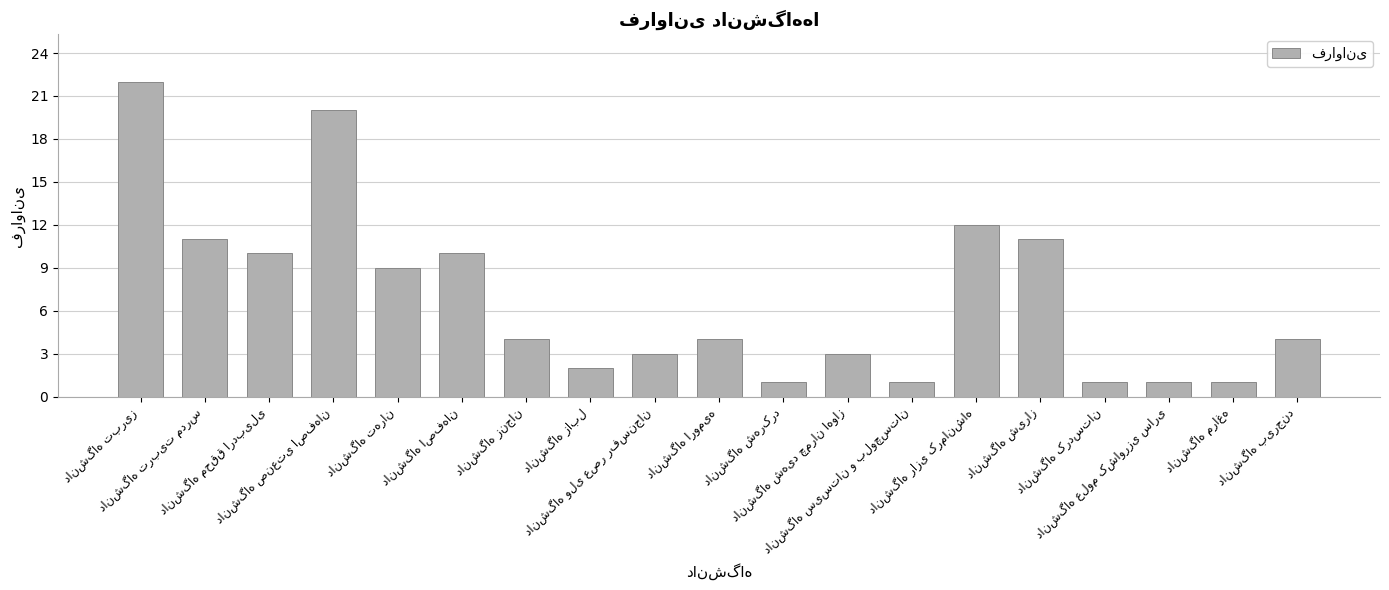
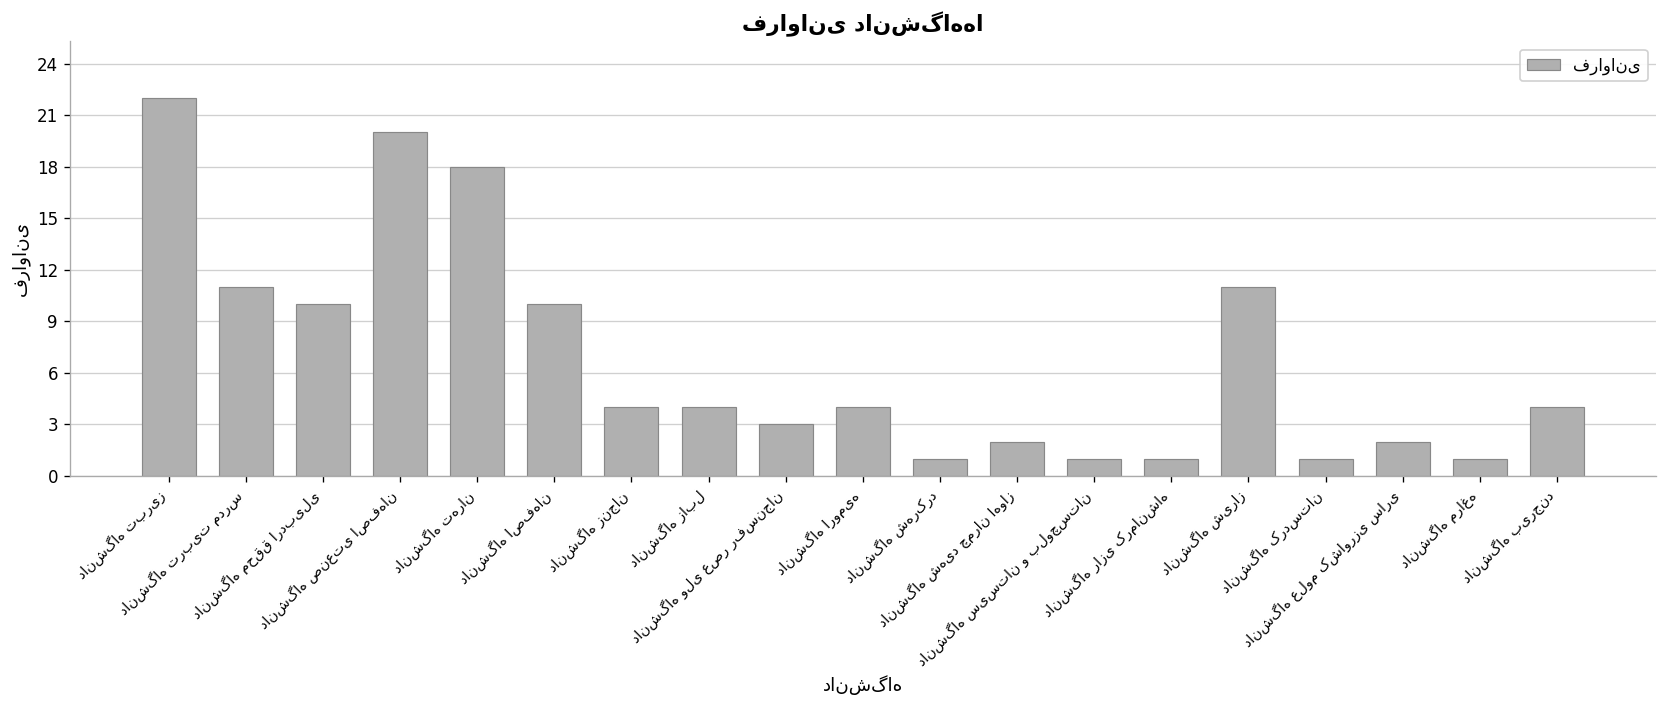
  {
    "دانشگاه تبریز": 22,
    "دانشگاه تربیت مدرس": 11,
    "دانشگاه محقق اردبیلی": 10,
    "دانشگاه صنعتی اصفهان": 20,
-   "دانشگاه تهران": 9,
+   "دانشگاه تهران": 18,
    "دانشگاه اصفهان": 10,
    "دانشگاه زنجان": 4,
-   "دانشگاه زابل": 2,
+   "دانشگاه زابل": 4,
    "دانشگاه ولی عصر رفسنجان": 3,
    "دانشگاه ارومیه": 4,
    "دانشگاه شهرکرد": 1,
-   "دانشگاه شهید چمران اهواز": 3,
+   "دانشگاه شهید چمران اهواز": 2,
    "دانشگاه سیستان و بلوچستان": 1,
-   "دانشگاه رازی کرمانشاه": 12,
+   "دانشگاه رازی کرمانشاه": 1,
    "دانشگاه شیراز": 11,
    "دانشگاه کردستان": 1,
-   "دانشگاه علوم کشاورزی ساری": 1,
+   "دانشگاه علوم کشاورزی ساری": 2,
    "دانشگاه مراغه": 1,
    "دانشگاه بیرجند": 4
  }
